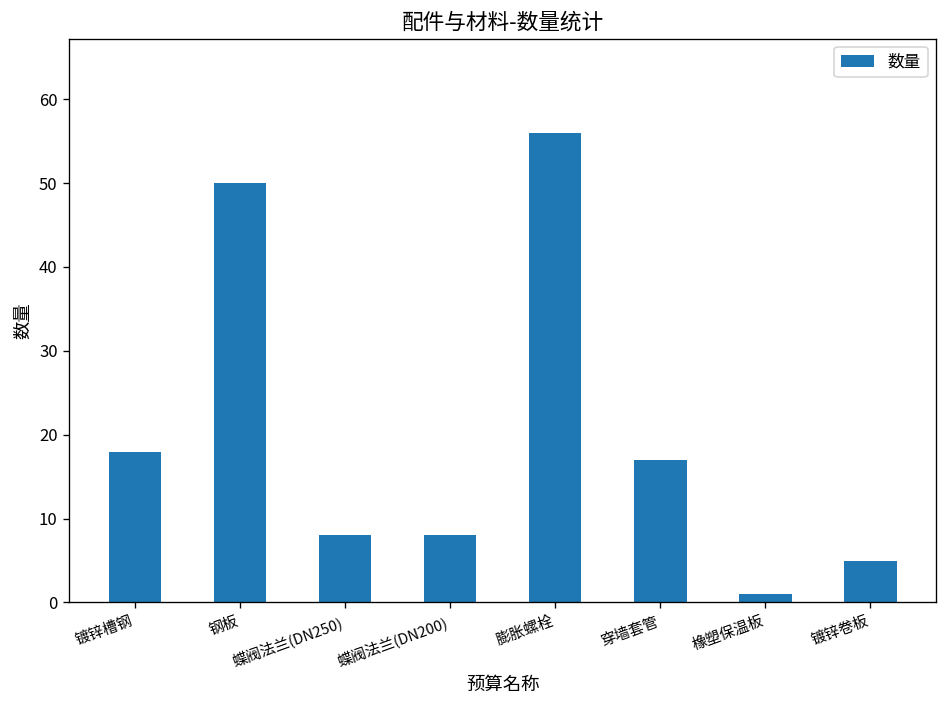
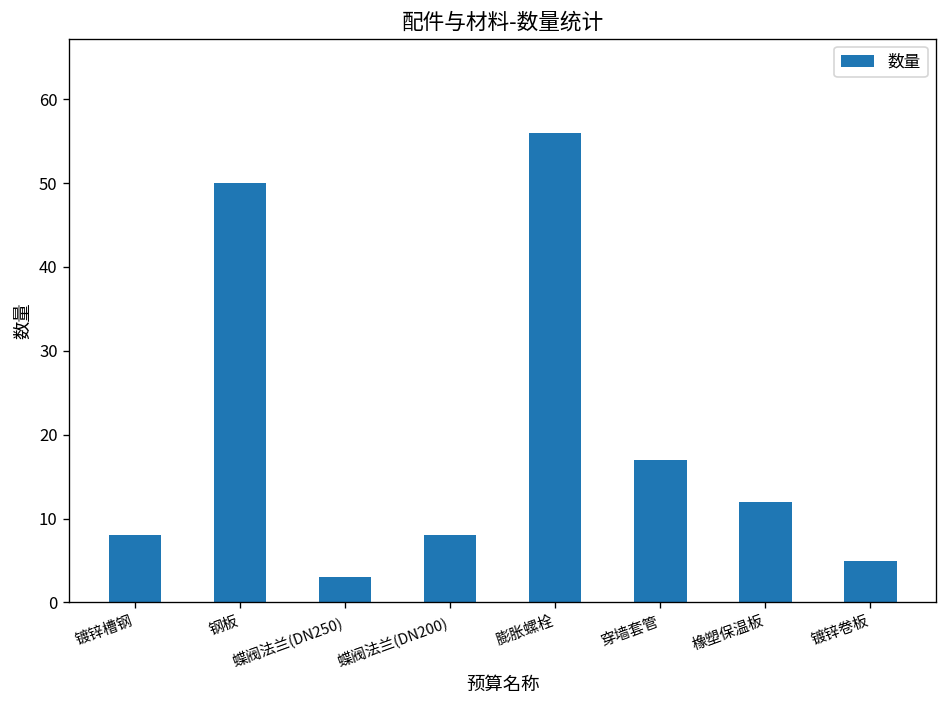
  {
-   "镀锌槽钢": 18,
+   "镀锌槽钢": 8,
    "钢板": 50,
-   "蝶阀法兰(DN250)": 8,
+   "蝶阀法兰(DN250)": 3,
    "蝶阀法兰(DN200)": 8,
    "膨胀螺栓": 56,
    "穿墙套管": 17,
-   "橡塑保温板": 1,
+   "橡塑保温板": 12,
    "镀锌卷板": 5
  }
